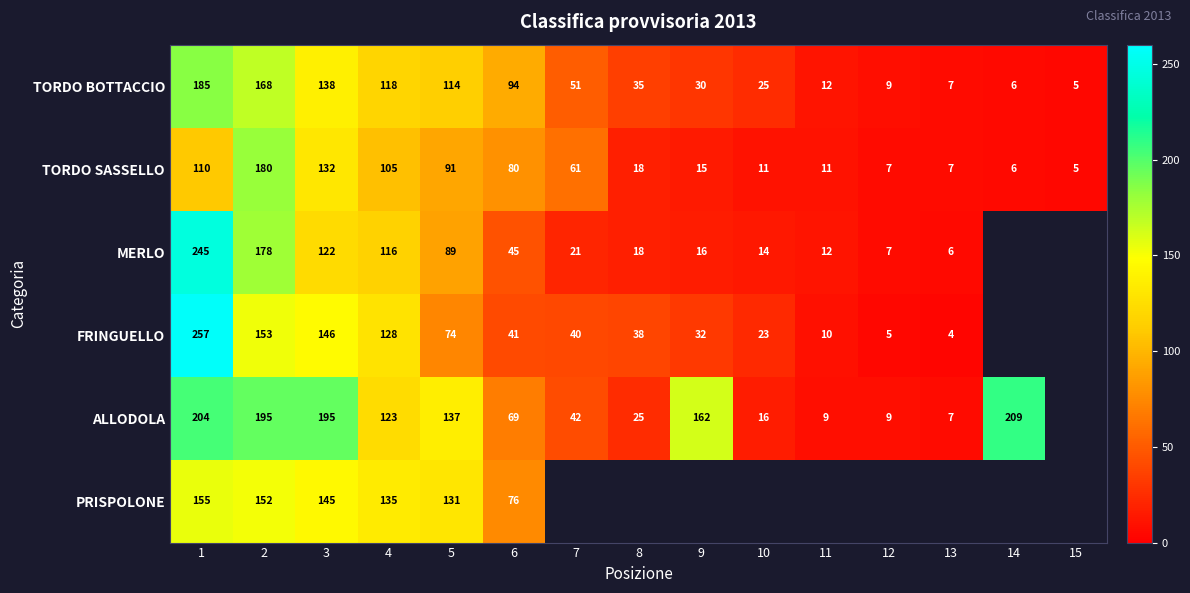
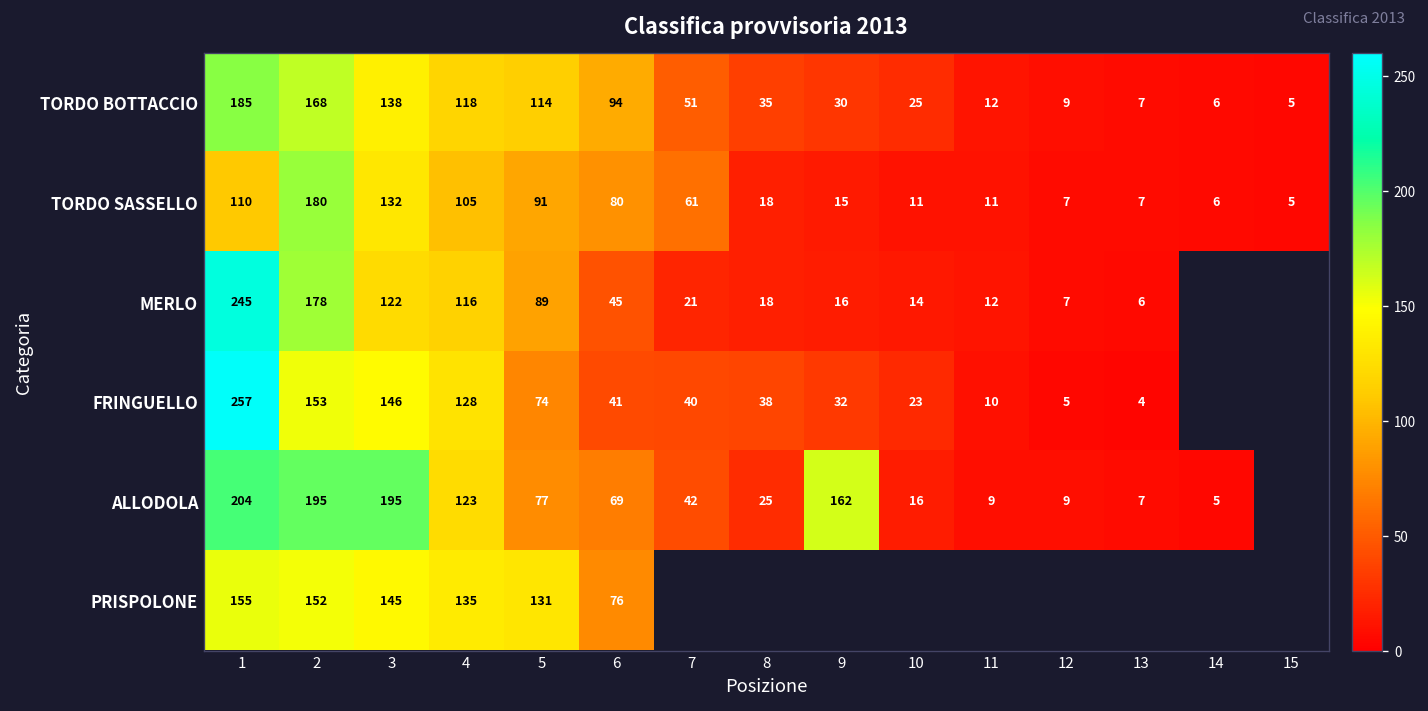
  {
    "TORDO BOTTACCIO": {
      "1": 185,
      "2": 168,
      "3": 138,
      "4": 118,
      "5": 114,
      "6": 94,
      "7": 51,
      "8": 35,
      "9": 30,
      "10": 25,
      "11": 12,
      "12": 9,
      "13": 7,
      "14": 6,
      "15": 5
    },
    "TORDO SASSELLO": {
      "1": 110,
      "2": 180,
      "3": 132,
      "4": 105,
      "5": 91,
      "6": 80,
      "7": 61,
      "8": 18,
      "9": 15,
      "10": 11,
      "11": 11,
      "12": 7,
      "13": 7,
      "14": 6,
      "15": 5
    },
    "MERLO": {
      "1": 245,
      "2": 178,
      "3": 122,
      "4": 116,
      "5": 89,
      "6": 45,
      "7": 21,
      "8": 18,
      "9": 16,
      "10": 14,
      "11": 12,
      "12": 7,
      "13": 6
    },
    "FRINGUELLO": {
      "1": 257,
      "2": 153,
      "3": 146,
      "4": 128,
      "5": 74,
      "6": 41,
      "7": 40,
      "8": 38,
      "9": 32,
      "10": 23,
      "11": 10,
      "12": 5,
      "13": 4
    },
    "ALLODOLA": {
      "1": 204,
      "2": 195,
      "3": 195,
      "4": 123,
-     "5": 137,
+     "5": 77,
      "6": 69,
      "7": 42,
      "8": 25,
      "9": 162,
      "10": 16,
      "11": 9,
      "12": 9,
      "13": 7,
-     "14": 209
+     "14": 5
    },
    "PRISPOLONE": {
      "1": 155,
      "2": 152,
      "3": 145,
      "4": 135,
      "5": 131,
      "6": 76
    }
  }
